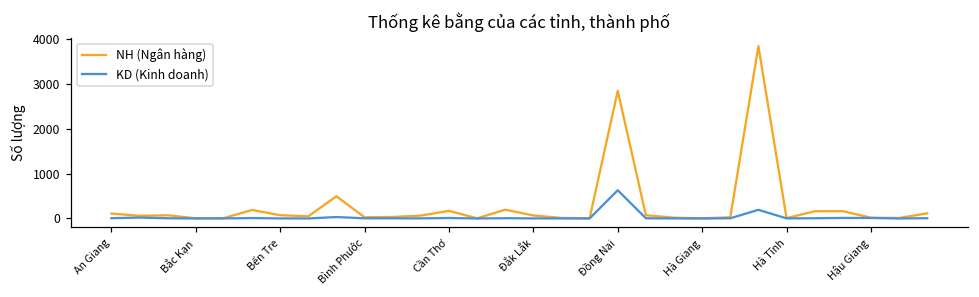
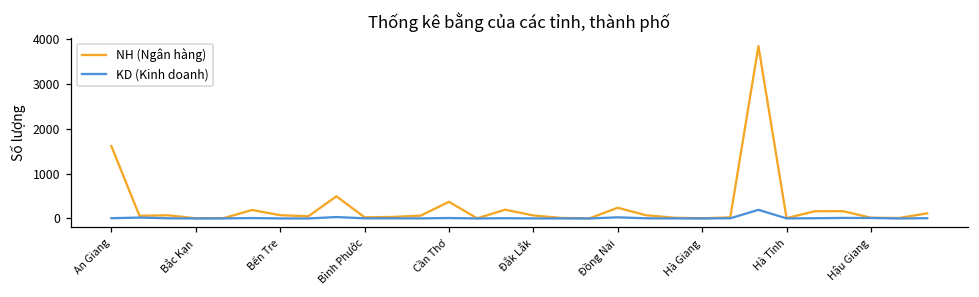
  {
    "NH (Ngân hàng)": {
-     "An Giang": 100,
+     "An Giang": 1600,
      "Bến Tre": 100,
-     "Cần Thơ": 200,
+     "Cần Thơ": 400,
      "Đắk Lắk": 100,
-     "Đồng Nai": 2800
+     "Đồng Nai": 200
    },
    "KD (Kinh doanh)": {
      "An Giang": 0,
      "Bến Tre": 0,
      "Cần Thơ": 0,
      "Đắk Lắk": 0,
-     "Đồng Nai": 600
+     "Đồng Nai": 0
    }
  }
